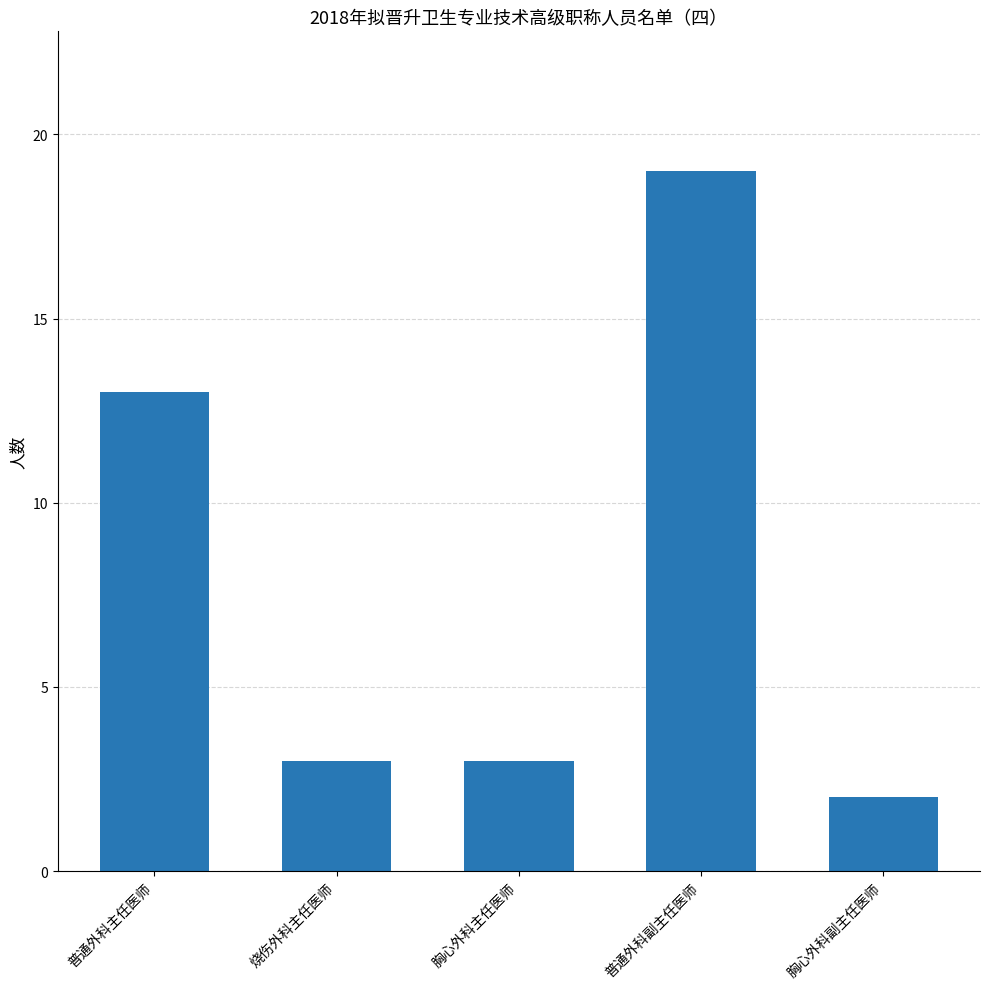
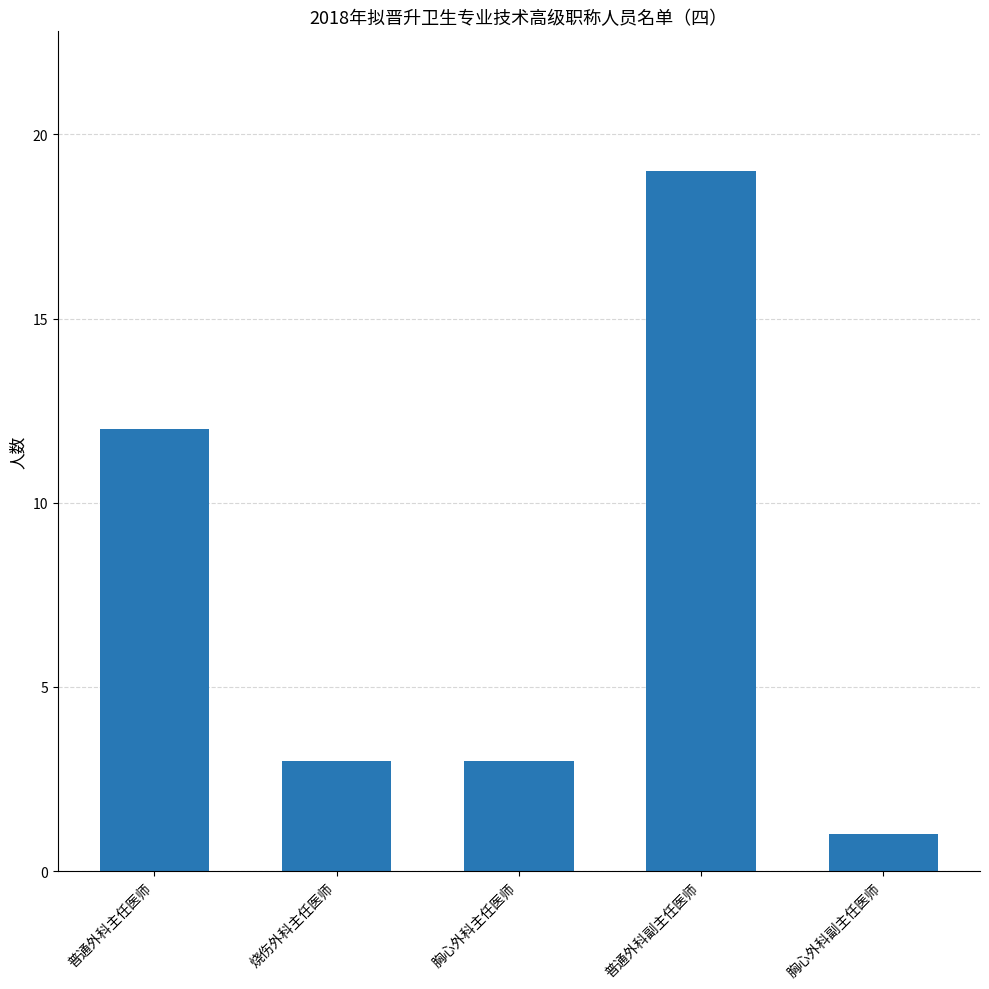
  {
-   "普通外科主任医师": 13,
+   "普通外科主任医师": 12,
    "烧伤外科主任医师": 3,
    "胸心外科主任医师": 3,
    "普通外科副主任医师": 19,
-   "胸心外科副主任医师": 2
+   "胸心外科副主任医师": 1
  }
